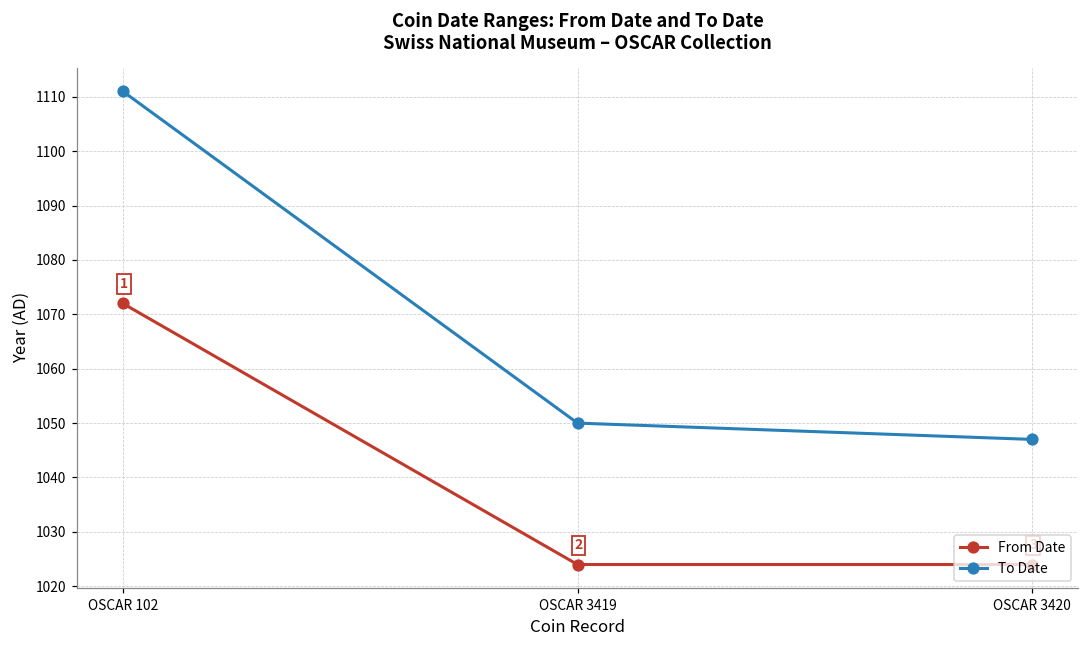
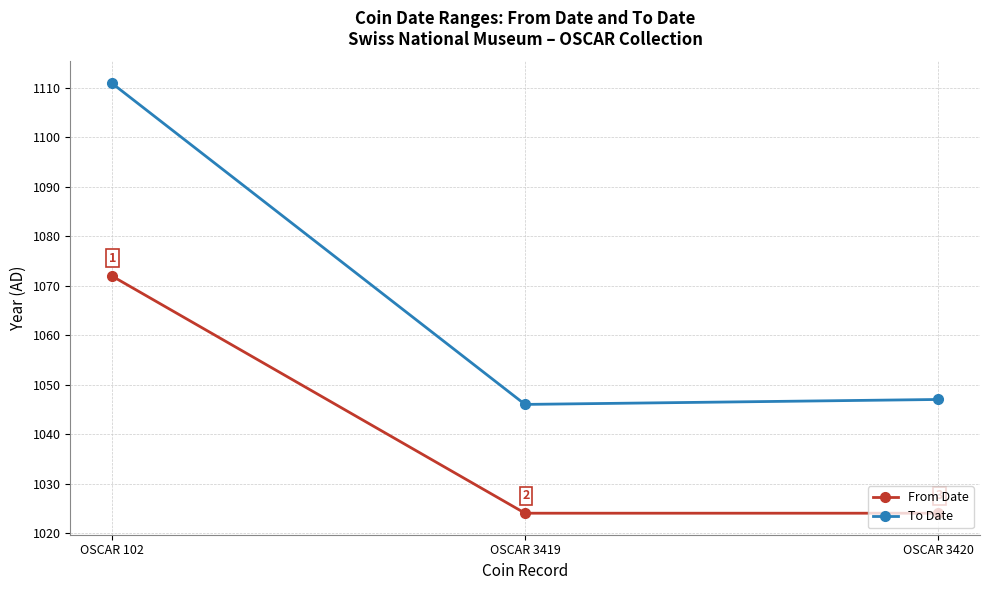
  {
    "To Date": {
      "OSCAR 102": 1111,
-     "OSCAR 3419": 1050,
+     "OSCAR 3419": 1046,
      "OSCAR 3420": 1047
    }
  }
